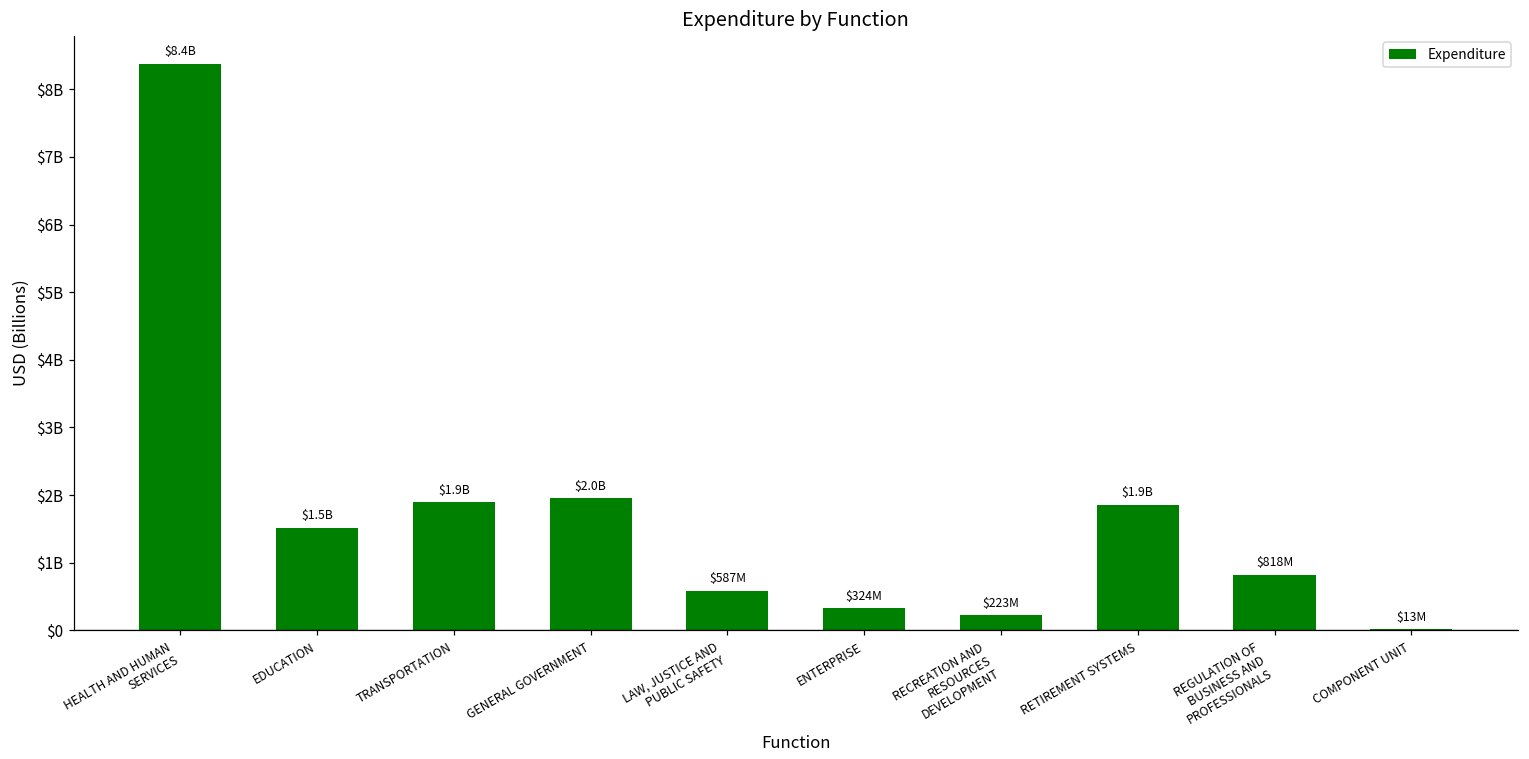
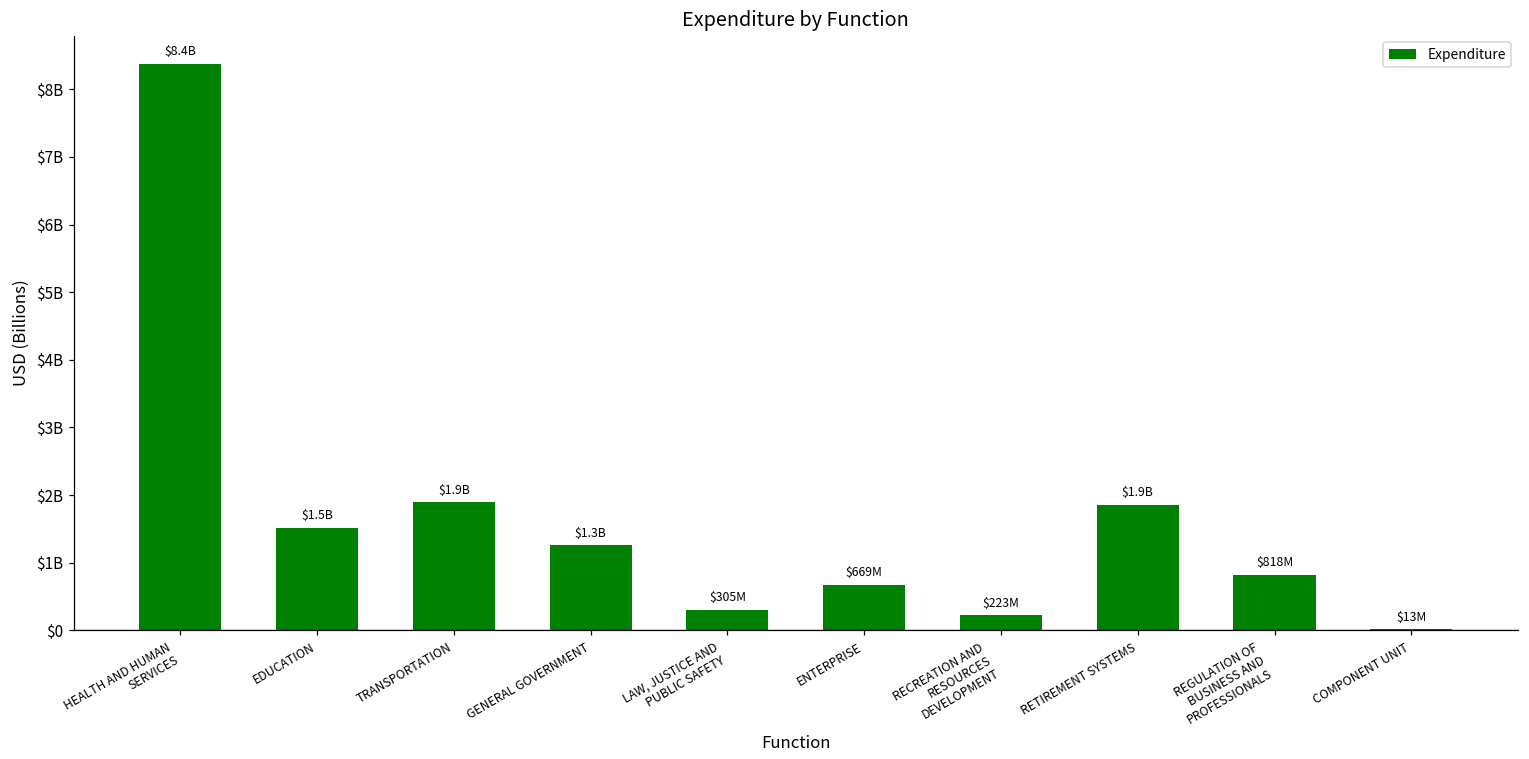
  {
    "HEALTH AND HUMAN SERVICES": "$8.4B",
    "EDUCATION": "$1.5B",
    "TRANSPORTATION": "$1.9B",
-   "GENERAL GOVERNMENT": "$2.0B",
-   "LAW, JUSTICE AND PUBLIC SAFETY": "$587M",
-   "ENTERPRISE": "$324M",
+   "GENERAL GOVERNMENT": "$1.3B",
+   "LAW, JUSTICE AND PUBLIC SAFETY": "$305M",
+   "ENTERPRISE": "$669M",
    "RECREATION AND RESOURCES DEVELOPMENT": "$223M",
    "RETIREMENT SYSTEMS": "$1.9B",
    "REGULATION OF BUSINESS AND PROFESSIONALS": "$818M",
    "COMPONENT UNIT": "$13M"
  }
